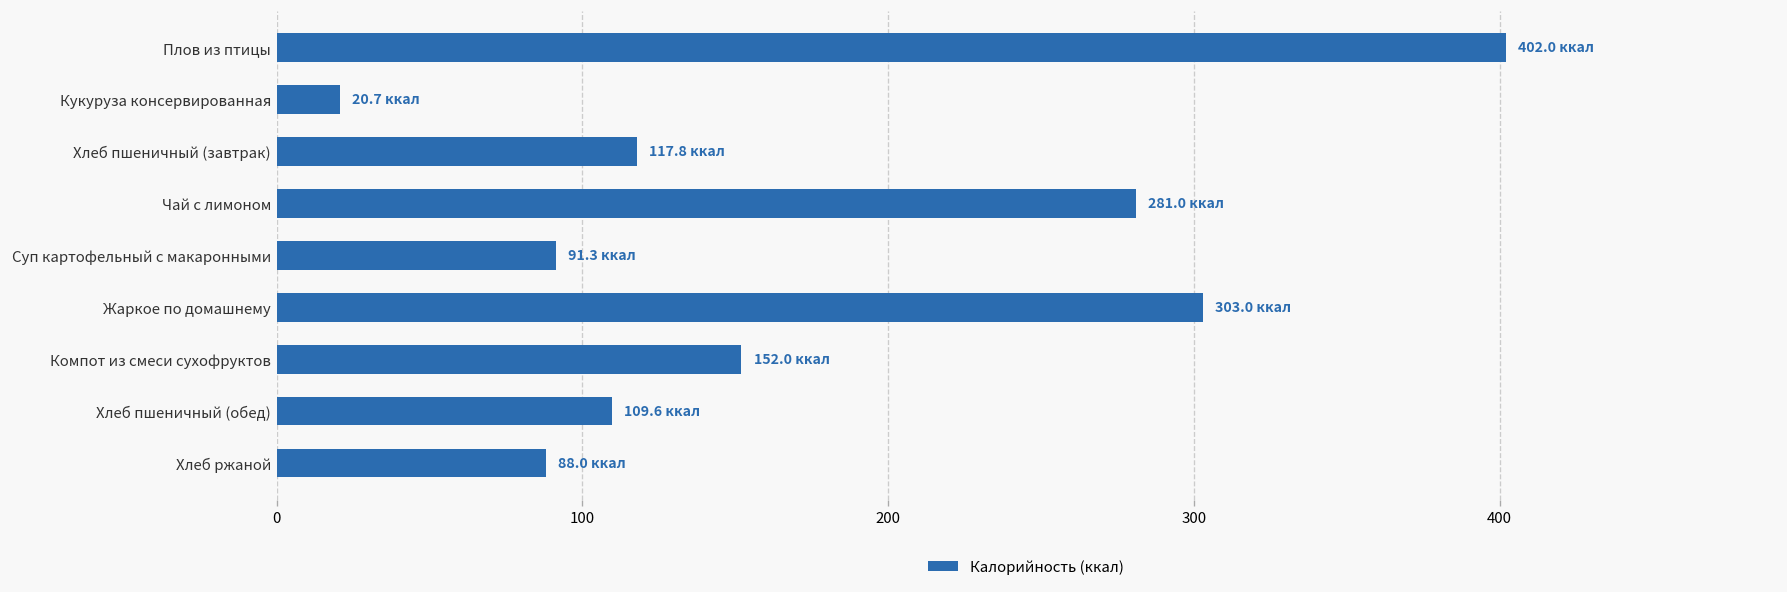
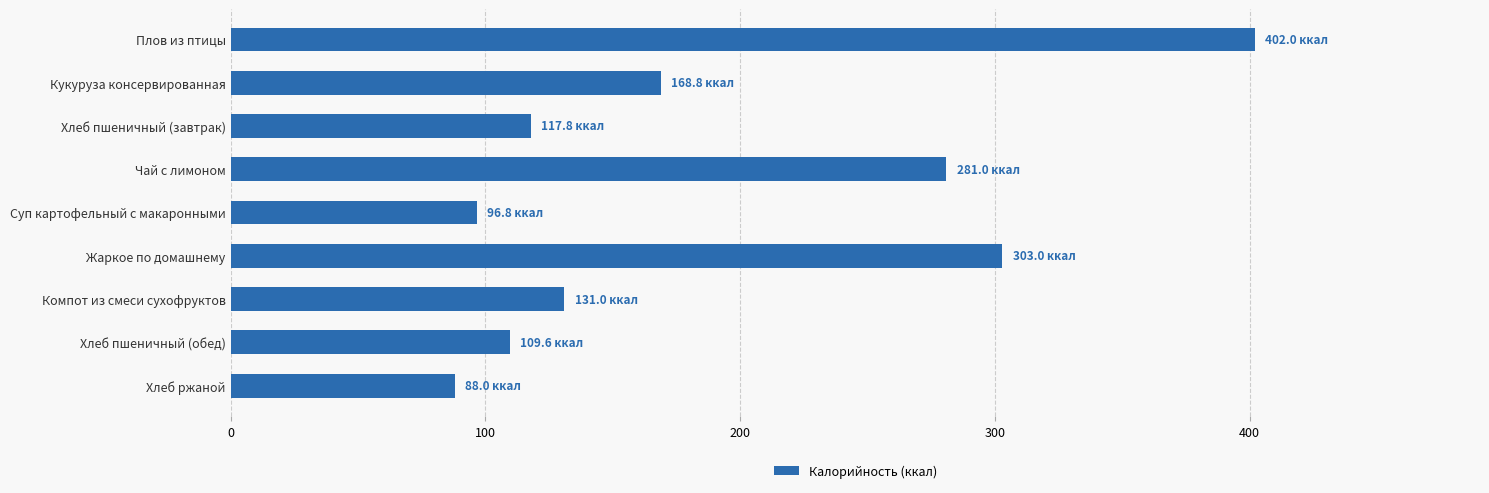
  {
    "Плов из птицы": 402.0,
-   "Кукуруза консервированная": 20.7,
+   "Кукуруза консервированная": 168.8,
    "Хлеб пшеничный (завтрак)": 117.8,
    "Чай с лимоном": 281.0,
-   "Суп картофельный с макаронными": 91.3,
+   "Суп картофельный с макаронными": 96.8,
    "Жаркое по домашнему": 303.0,
-   "Компот из смеси сухофруктов": 152.0,
+   "Компот из смеси сухофруктов": 131.0,
    "Хлеб пшеничный (обед)": 109.6,
    "Хлеб ржаной": 88.0
  }
